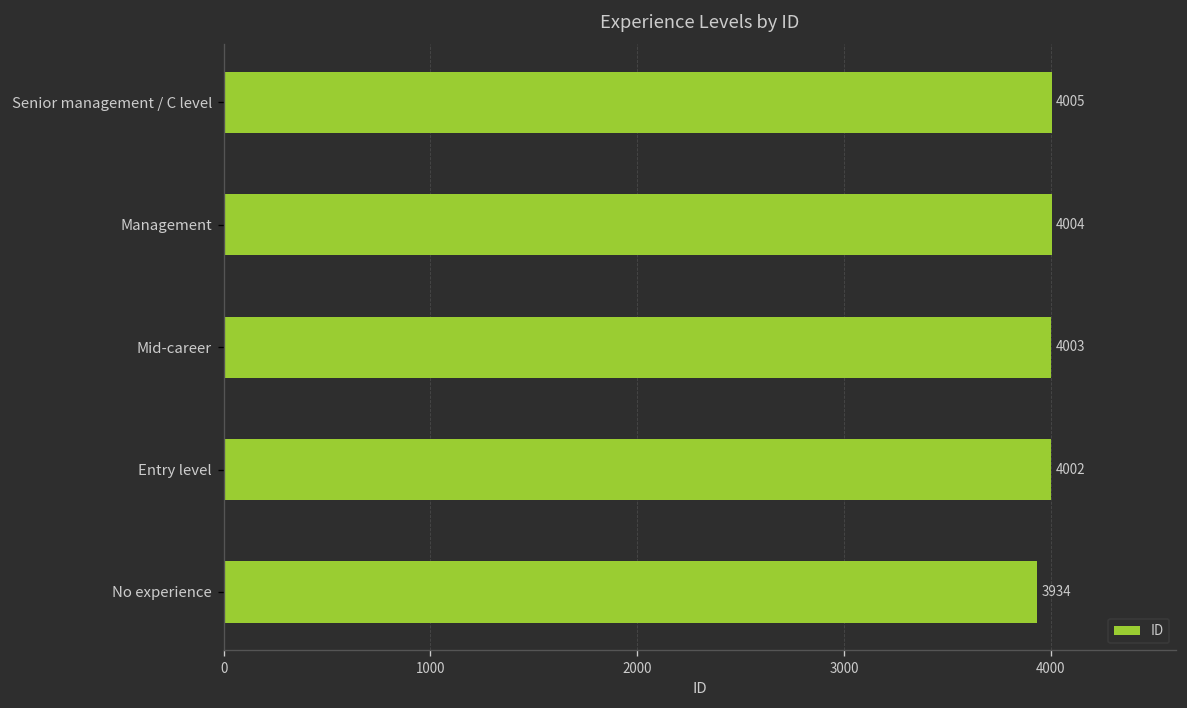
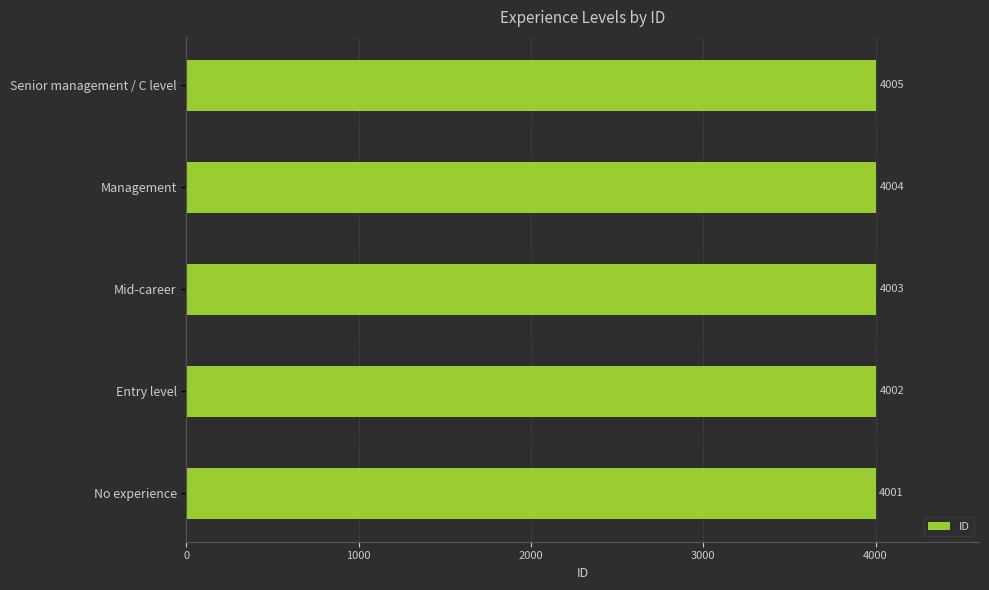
  {
    "Senior management / C level": 4005,
    "Management": 4004,
    "Mid-career": 4003,
    "Entry level": 4002,
-   "No experience": 3934
+   "No experience": 4001
  }
